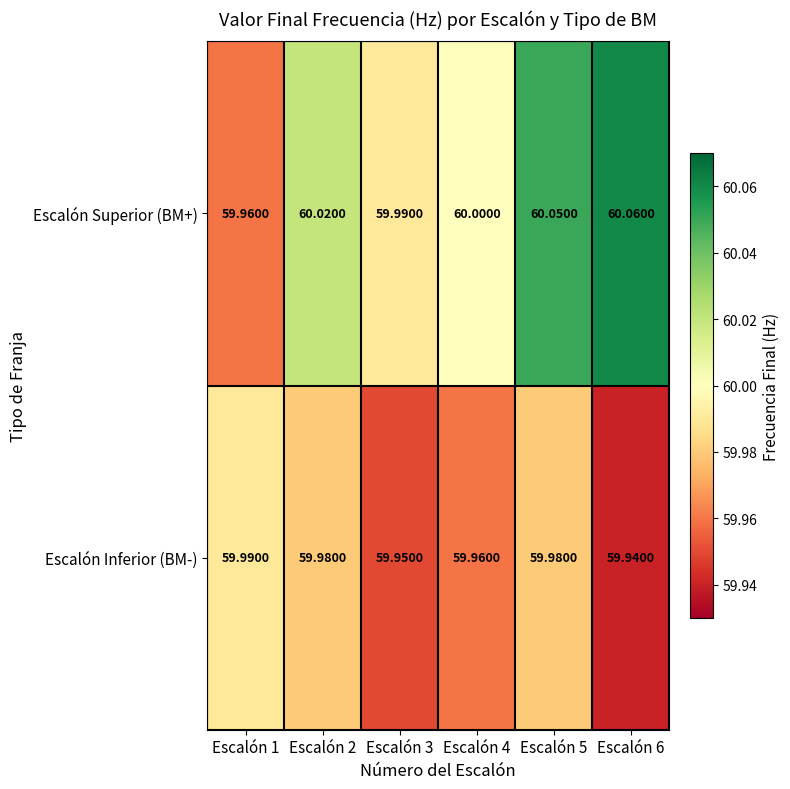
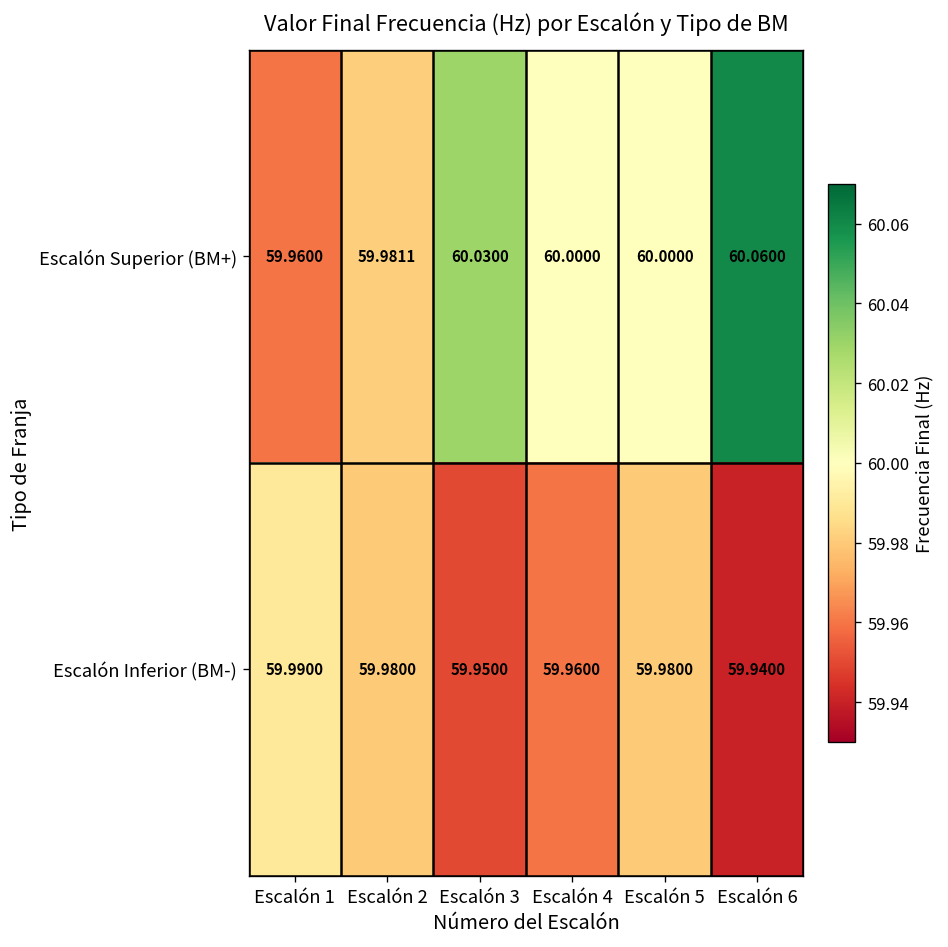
  {
    "Escalón Superior (BM+)": {
      "Escalón 1": 59.9600,
-     "Escalón 2": 60.0200,
-     "Escalón 3": 59.9900,
+     "Escalón 2": 59.9811,
+     "Escalón 3": 60.0300,
      "Escalón 4": 60.0000,
-     "Escalón 5": 60.0500,
+     "Escalón 5": 60.0000,
      "Escalón 6": 60.0600
    },
    "Escalón Inferior (BM-)": {
      "Escalón 1": 59.9900,
      "Escalón 2": 59.9800,
      "Escalón 3": 59.9500,
      "Escalón 4": 59.9600,
      "Escalón 5": 59.9800,
      "Escalón 6": 59.9400
    }
  }
